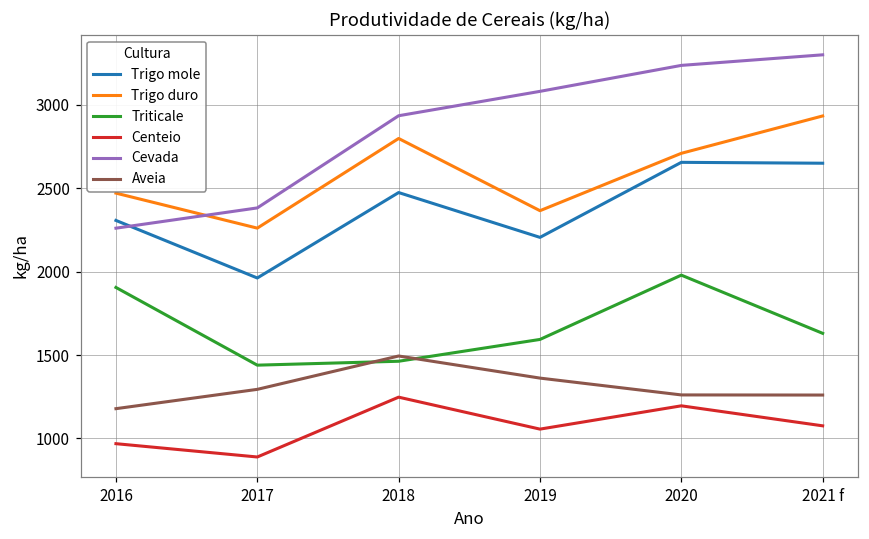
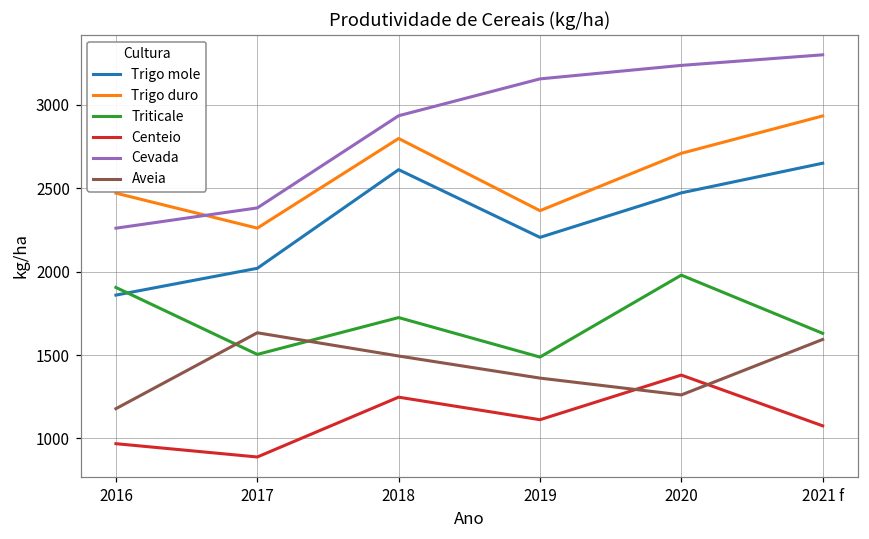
  {
    "Trigo mole": {
-     "2016": 2310,
-     "2017": 1960,
-     "2018": 2470,
+     "2016": 1860,
+     "2017": 2020,
+     "2018": 2610,
      "2019": 2210,
-     "2020": 2660,
+     "2020": 2470,
      "2021 f": 2650
    },
    "Trigo duro": {
      "2017": 2260,
      "2018": 2800,
      "2019": 2370,
      "2020": 2710,
      "2021 f": 2930
    },
    "Triticale": {
      "2016": 1910,
-     "2017": 1440,
-     "2018": 1460,
-     "2019": 1590,
+     "2017": 1500,
+     "2018": 1720,
+     "2019": 1490,
      "2020": 1980,
      "2021 f": 1630
    },
    "Centeio": {
      "2016": 970,
      "2017": 890,
      "2018": 1250,
-     "2019": 1060,
-     "2020": 1200,
+     "2019": 1110,
+     "2020": 1380,
      "2021 f": 1080
    },
    "Cevada": {
      "2016": 2260,
      "2017": 2380,
      "2018": 2930,
-     "2019": 3080,
+     "2019": 3160,
      "2020": 3240,
      "2021 f": 3300
    },
    "Aveia": {
      "2016": 1180,
-     "2017": 1290,
+     "2017": 1630,
      "2018": 1490,
      "2019": 1360,
      "2020": 1260,
-     "2021 f": 1260
+     "2021 f": 1590
    }
  }
